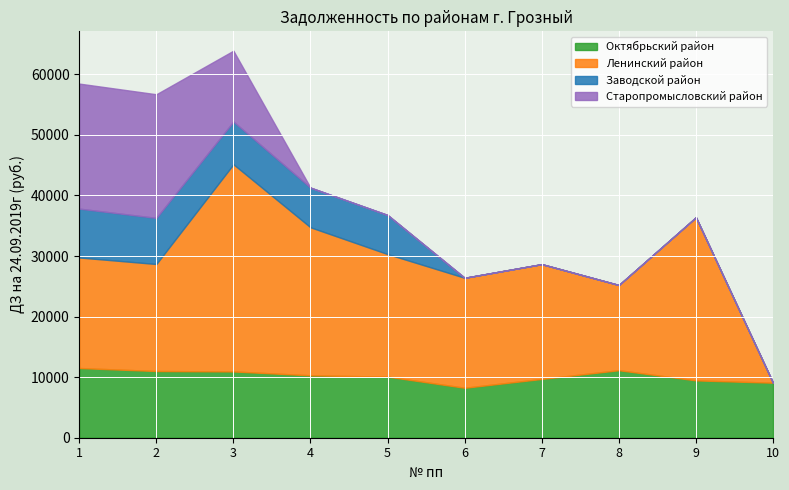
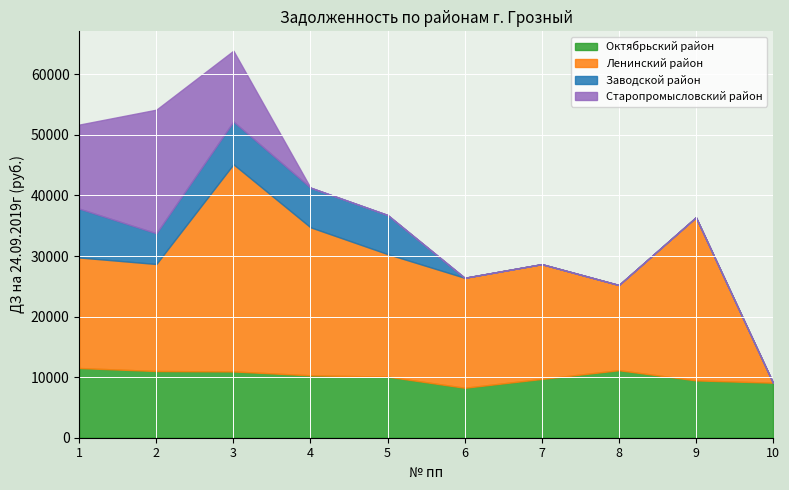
  {
    "Октябрьский район": {
      "1": 12000,
      "2": 11000,
      "3": 11000,
      "4": 10000,
      "5": 10000,
      "6": 8000,
      "7": 10000,
      "8": 11000,
      "9": 9000
    },
    "Ленинский район": {
      "1": 18000,
      "2": 18000,
      "3": 34000,
      "4": 24000,
      "5": 20000
    },
    "Заводской район": {
      "1": 8000,
-     "2": 8000,
+     "2": 5000,
      "3": 7000
    },
    "Старопромысловский район": {
-     "1": 21000,
+     "1": 14000,
      "2": 20000,
      "3": 12000
    }
  }
